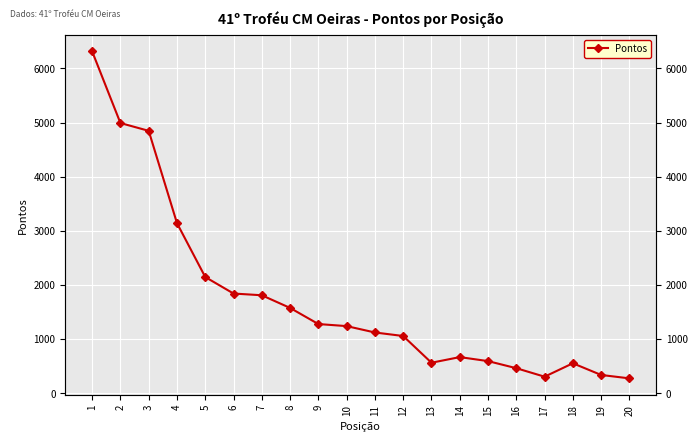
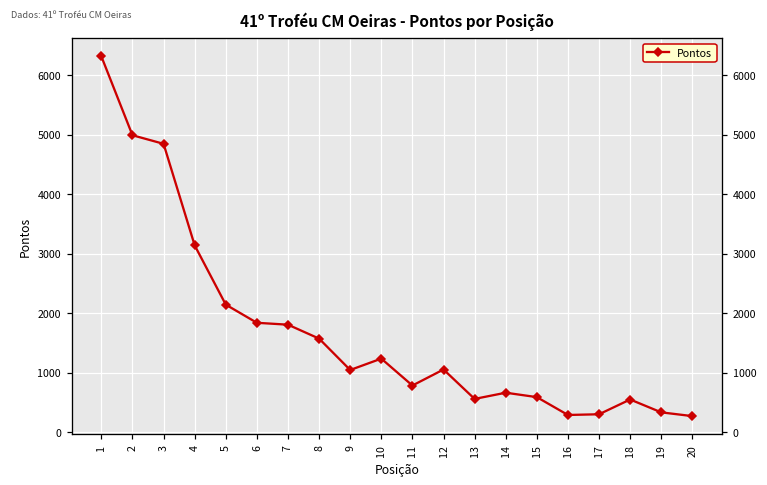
  {
    "1": 6300,
    "2": 5000,
    "3": 4800,
    "4": 3100,
    "5": 2100,
    "6": 1800,
    "7": 1800,
    "8": 1600,
-   "9": 1300,
+   "9": 1000,
    "10": 1200,
-   "11": 1100,
+   "11": 800,
    "12": 1100,
    "13": 600,
    "14": 700,
    "15": 600,
-   "16": 500,
+   "16": 300,
    "17": 300,
    "18": 600,
    "19": 300,
    "20": 300
  }
